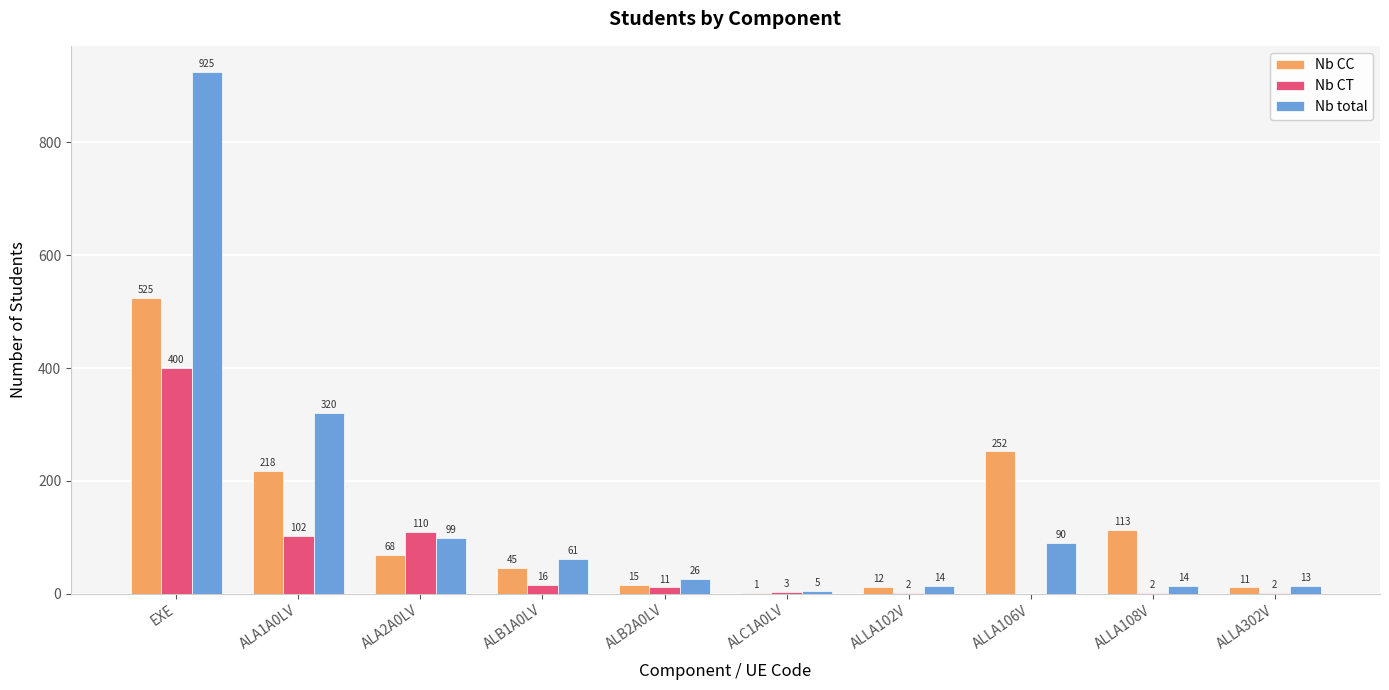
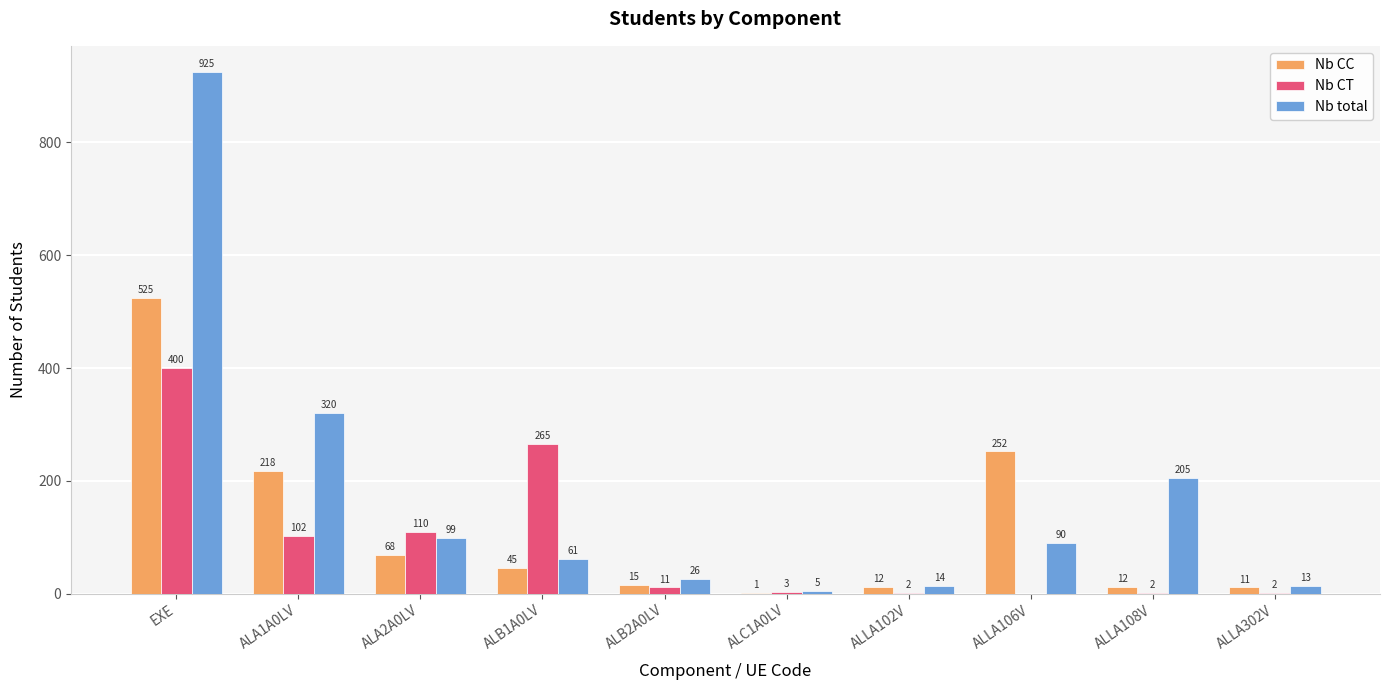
  {
    "Nb CC": {
      "EXE": 525,
      "ALA1A0LV": 218,
      "ALA2A0LV": 68,
      "ALB1A0LV": 45,
      "ALB2A0LV": 15,
      "ALC1A0LV": 1,
      "ALLA102V": 12,
      "ALLA106V": 252,
-     "ALLA108V": 113,
+     "ALLA108V": 12,
      "ALLA302V": 11
    },
    "Nb CT": {
      "EXE": 400,
      "ALA1A0LV": 102,
      "ALA2A0LV": 110,
-     "ALB1A0LV": 16,
+     "ALB1A0LV": 265,
      "ALB2A0LV": 11,
      "ALC1A0LV": 3,
      "ALLA102V": 2,
      "ALLA108V": 2,
      "ALLA302V": 2
    },
    "Nb total": {
      "EXE": 925,
      "ALA1A0LV": 320,
      "ALA2A0LV": 99,
      "ALB1A0LV": 61,
      "ALB2A0LV": 26,
      "ALC1A0LV": 5,
      "ALLA102V": 14,
      "ALLA106V": 90,
-     "ALLA108V": 14,
+     "ALLA108V": 205,
      "ALLA302V": 13
    }
  }
